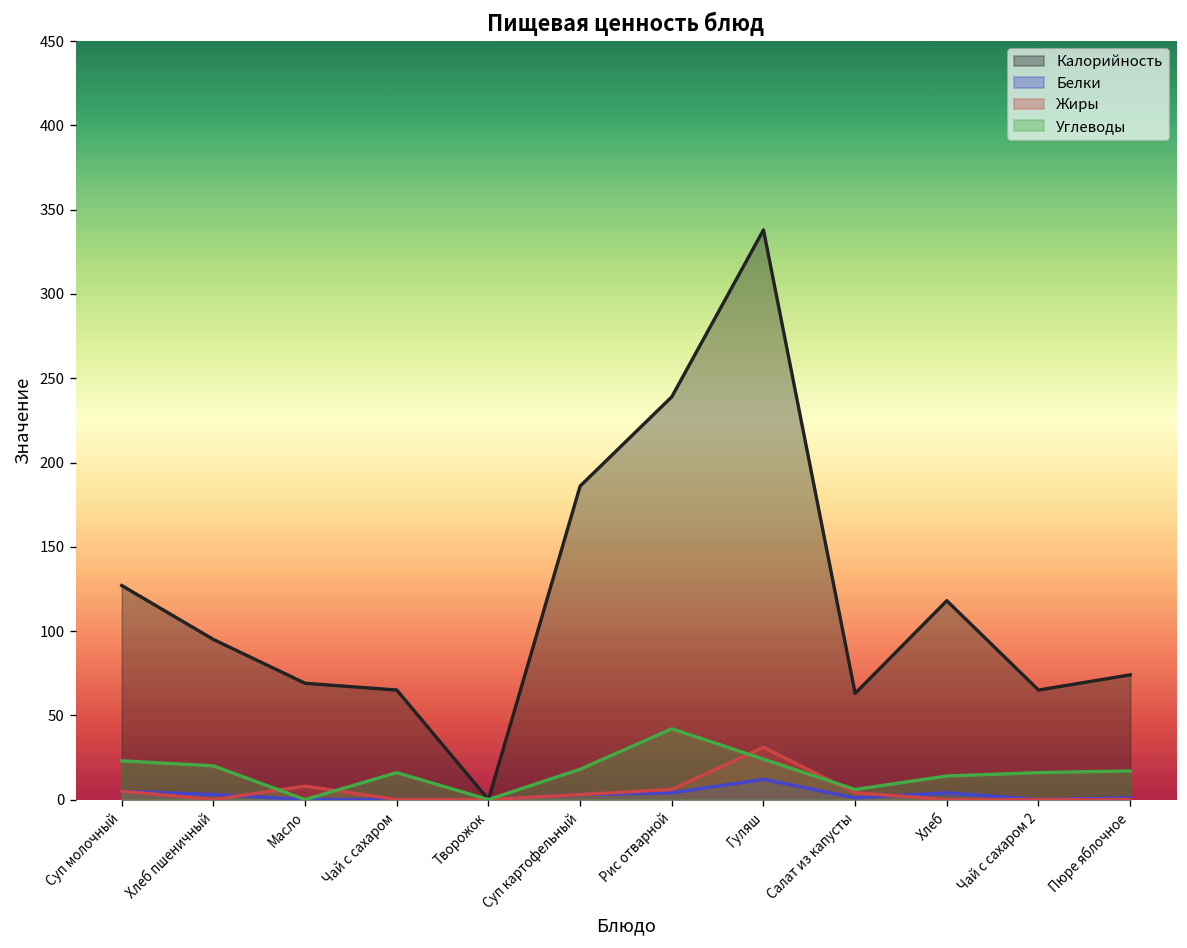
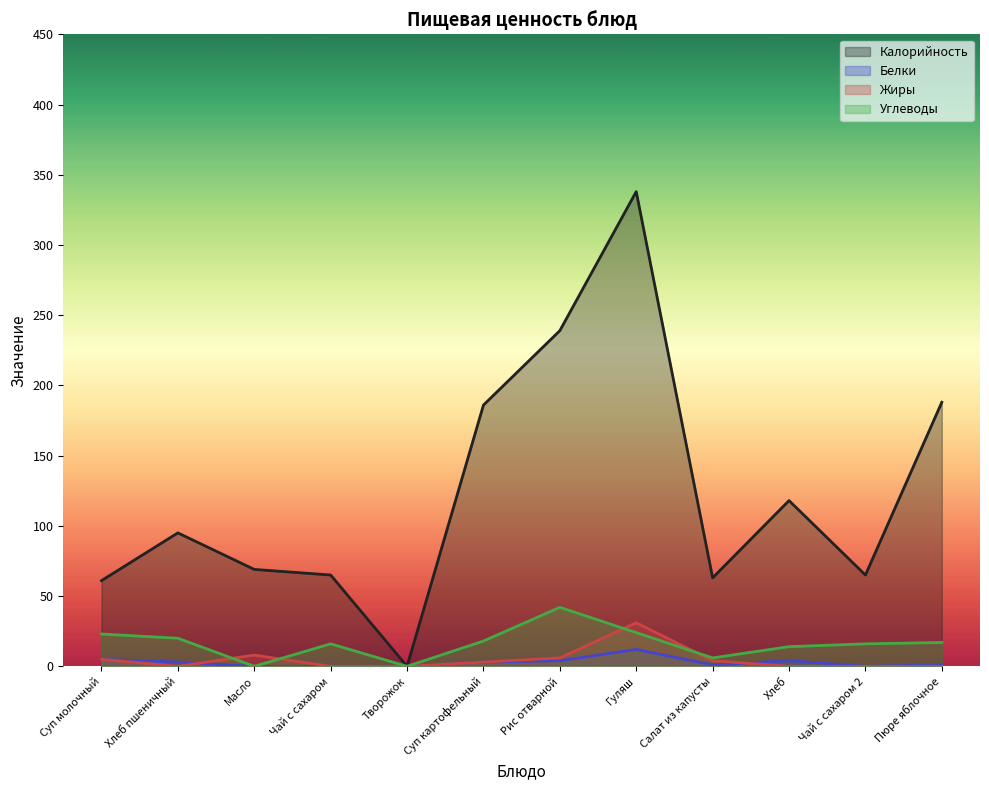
  {
    "Калорийность": {
-     "Суп молочный": 127,
+     "Суп молочный": 61,
      "Хлеб пшеничный": 95,
      "Масло": 69,
      "Чай с сахаром": 65,
      "Суп картофельный": 186,
      "Рис отварной": 239,
      "Гуляш": 338,
      "Салат из капусты": 63,
      "Хлеб": 118,
      "Чай с сахаром 2": 65,
-     "Пюре яблочное": 74
+     "Пюре яблочное": 188
    },
    "Белки": {
      "Хлеб пшеничный": 3,
      "Рис отварной": 4,
      "Гуляш": 12,
      "Салат из капусты": 1,
      "Хлеб": 4
    },
    "Жиры": {
      "Хлеб пшеничный": 0,
      "Масло": 8,
      "Рис отварной": 6,
      "Гуляш": 31,
      "Салат из капусты": 4,
      "Хлеб": 0
    },
    "Углеводы": {
      "Суп молочный": 23,
      "Хлеб пшеничный": 20,
      "Чай с сахаром": 16,
      "Суп картофельный": 18,
      "Рис отварной": 42,
      "Гуляш": 24,
      "Салат из капусты": 6,
      "Хлеб": 14,
      "Чай с сахаром 2": 16,
      "Пюре яблочное": 17
    }
  }
